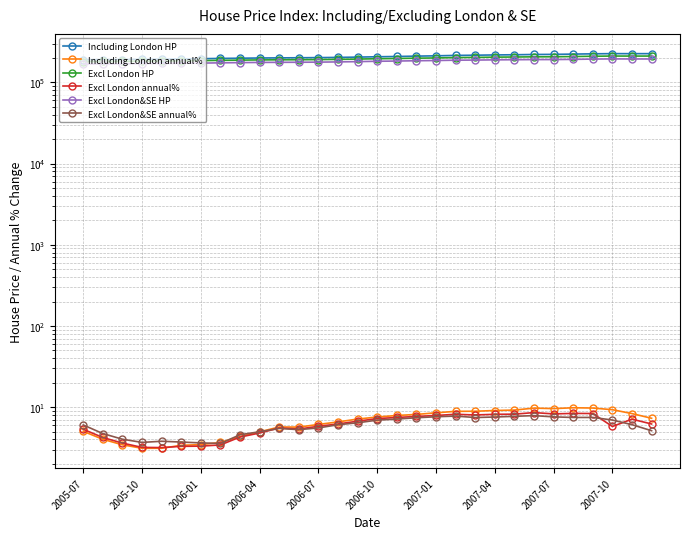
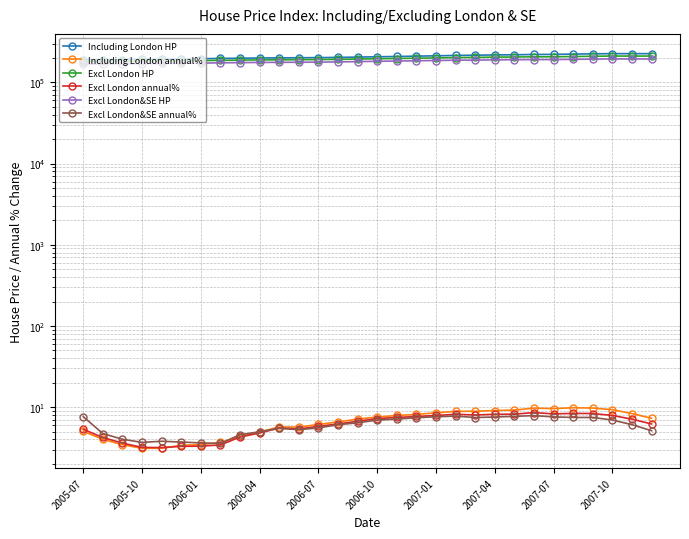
  {
    "Including London annual%": {
      "2007-01": 9,
      "2007-04": 9,
      "2007-07": 10,
      "2007-10": 9
    },
    "Excl London annual%": {
      "2007-04": 8,
      "2007-07": 8,
-     "2007-10": 6
+     "2007-10": 8
    },
    "Excl London&SE HP": {
      "2006-10": 180000,
      "2007-01": 190000,
      "2007-04": 190000,
      "2007-07": 190000,
      "2007-10": 190000
    },
    "Excl London&SE annual%": {
-     "2005-07": 6,
+     "2005-07": 8,
      "2005-10": 4,
      "2007-04": 8,
      "2007-07": 8,
      "2007-10": 7
    }
  }
